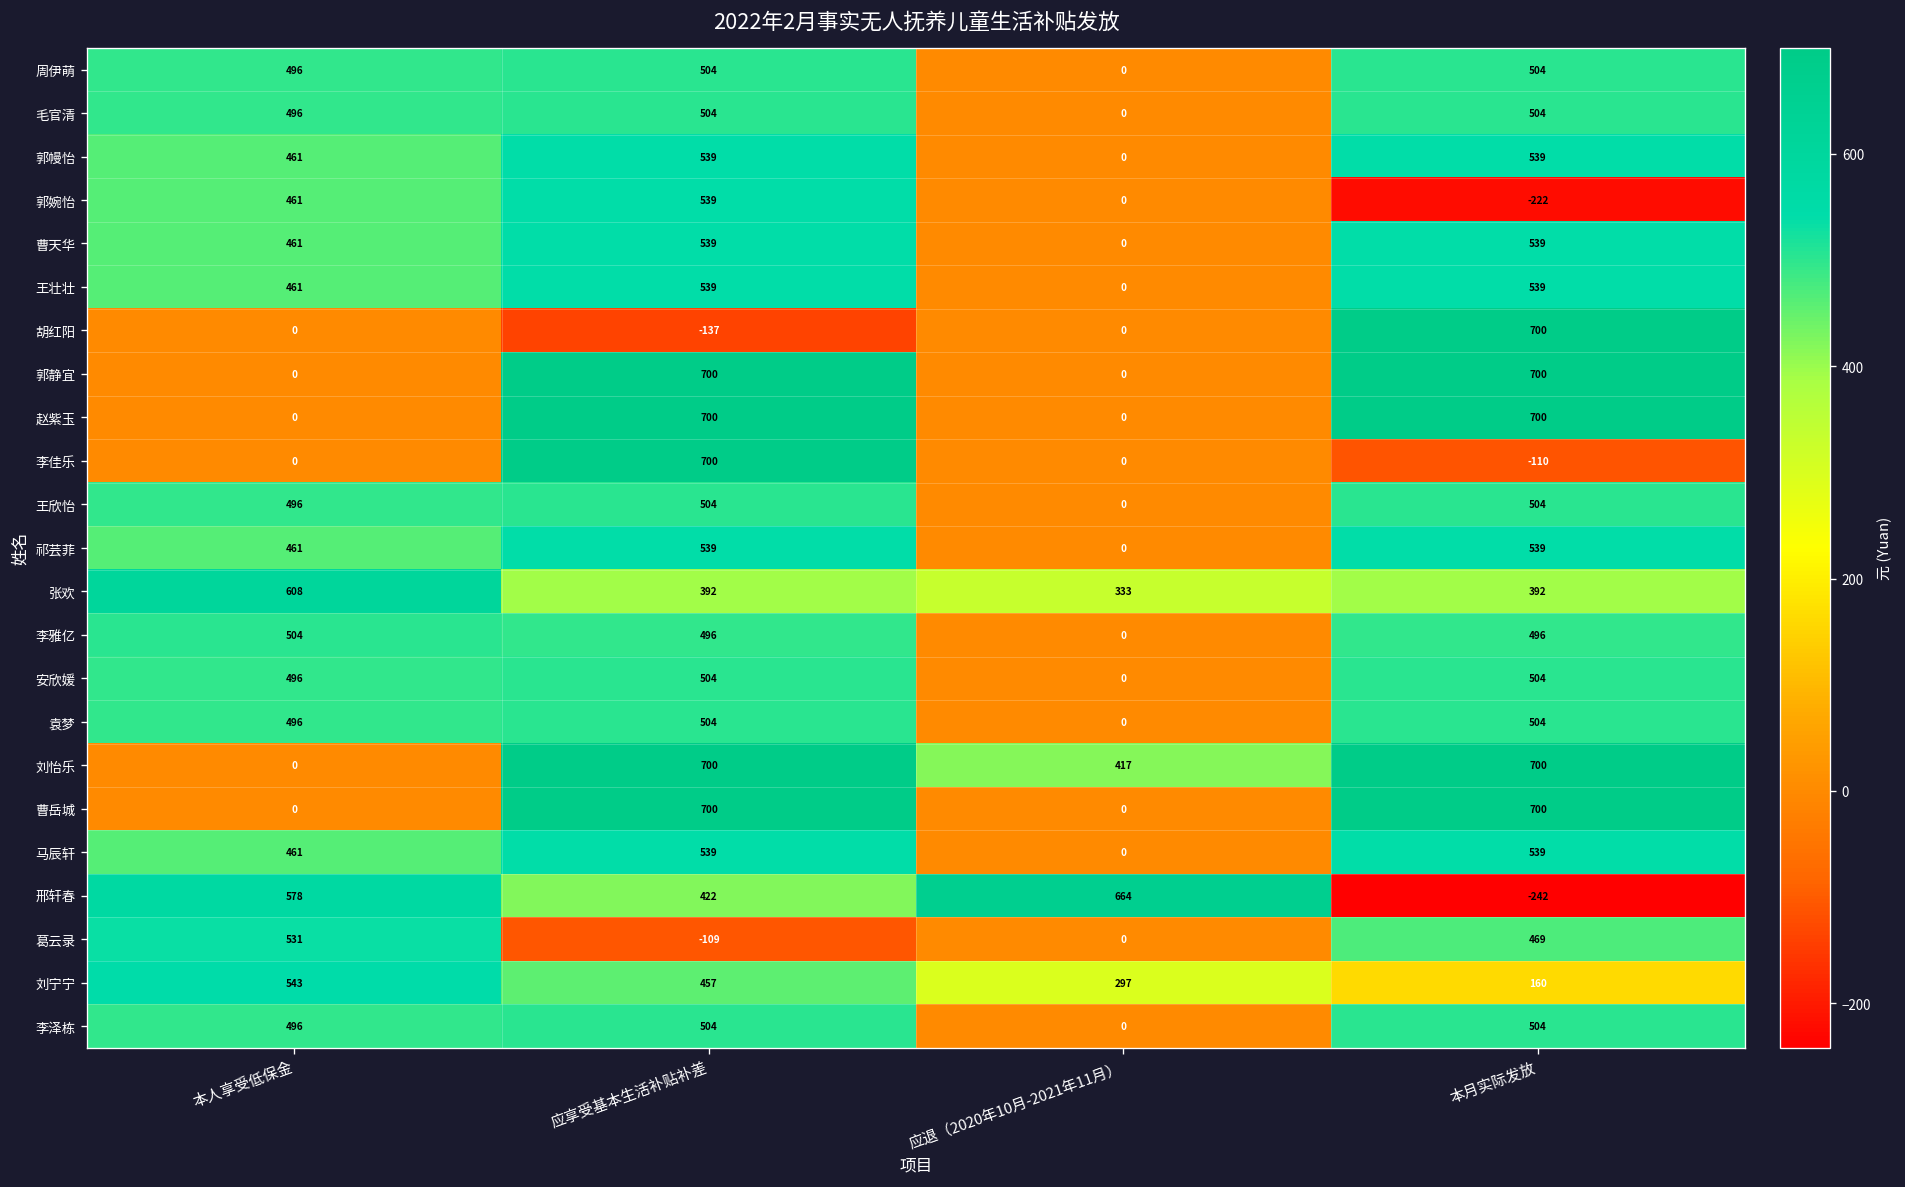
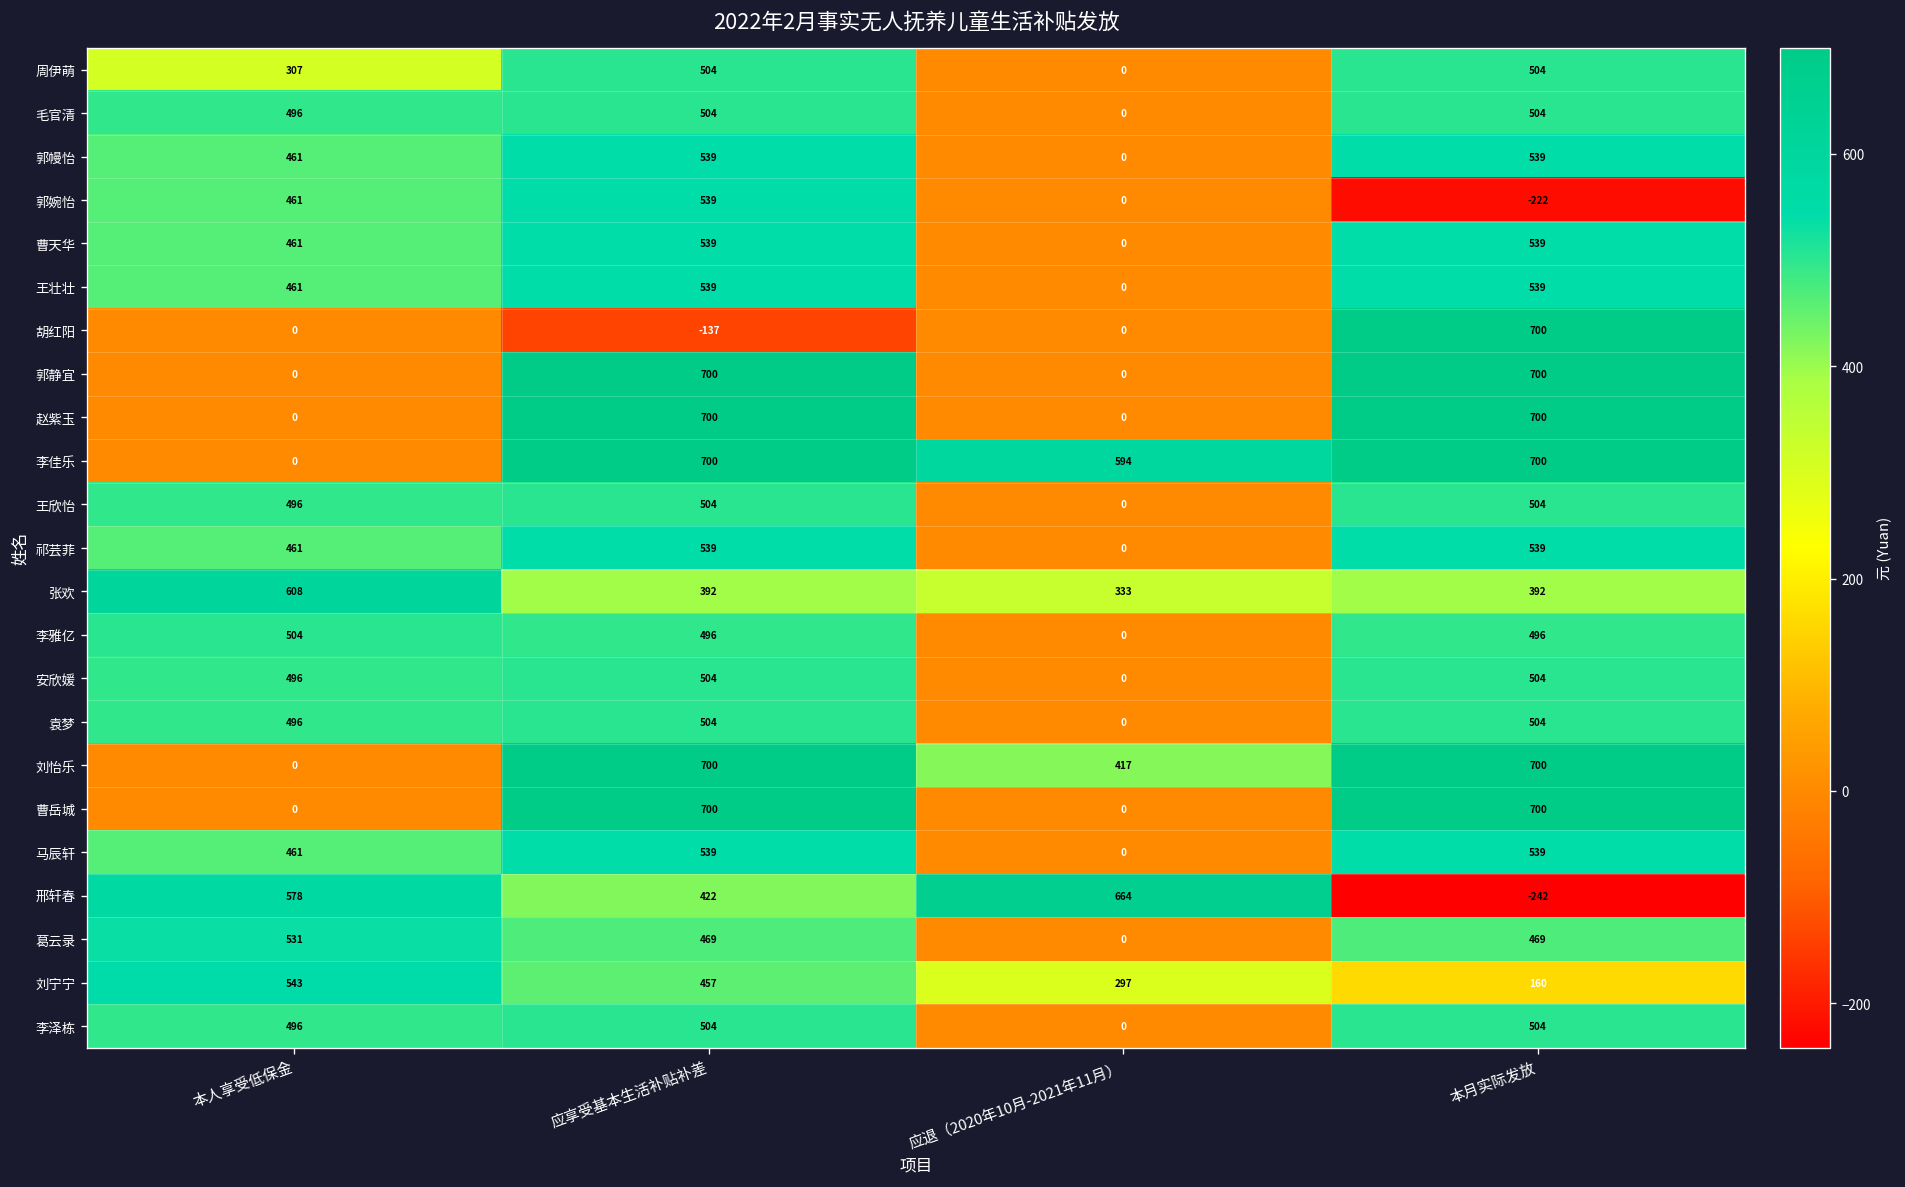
  {
    "周伊萌": {
-     "本人享受低保金": 496,
+     "本人享受低保金": 307,
      "应享受基本生活补贴补差": 504,
      "应退（2020年10月-2021年11月）": 0,
      "本月实际发放": 504
    },
    "毛官清": {
      "本人享受低保金": 496,
      "应享受基本生活补贴补差": 504,
      "应退（2020年10月-2021年11月）": 0,
      "本月实际发放": 504
    },
    "郭幔怡": {
      "本人享受低保金": 461,
      "应享受基本生活补贴补差": 539,
      "应退（2020年10月-2021年11月）": 0,
      "本月实际发放": 539
    },
    "郭婉怡": {
      "本人享受低保金": 461,
      "应享受基本生活补贴补差": 539,
      "应退（2020年10月-2021年11月）": 0,
      "本月实际发放": -222
    },
    "曹天华": {
      "本人享受低保金": 461,
      "应享受基本生活补贴补差": 539,
      "应退（2020年10月-2021年11月）": 0,
      "本月实际发放": 539
    },
    "王壮壮": {
      "本人享受低保金": 461,
      "应享受基本生活补贴补差": 539,
      "应退（2020年10月-2021年11月）": 0,
      "本月实际发放": 539
    },
    "胡红阳": {
      "本人享受低保金": 0,
      "应享受基本生活补贴补差": -137,
      "应退（2020年10月-2021年11月）": 0,
      "本月实际发放": 700
    },
    "郭静宜": {
      "本人享受低保金": 0,
      "应享受基本生活补贴补差": 700,
      "应退（2020年10月-2021年11月）": 0,
      "本月实际发放": 700
    },
    "赵紫玉": {
      "本人享受低保金": 0,
      "应享受基本生活补贴补差": 700,
      "应退（2020年10月-2021年11月）": 0,
      "本月实际发放": 700
    },
    "李佳乐": {
      "本人享受低保金": 0,
      "应享受基本生活补贴补差": 700,
-     "应退（2020年10月-2021年11月）": 0,
-     "本月实际发放": -110
+     "应退（2020年10月-2021年11月）": 594,
+     "本月实际发放": 700
    },
    "王欣怡": {
      "本人享受低保金": 496,
      "应享受基本生活补贴补差": 504,
      "应退（2020年10月-2021年11月）": 0,
      "本月实际发放": 504
    },
    "祁芸菲": {
      "本人享受低保金": 461,
      "应享受基本生活补贴补差": 539,
      "应退（2020年10月-2021年11月）": 0,
      "本月实际发放": 539
    },
    "张欢": {
      "本人享受低保金": 608,
      "应享受基本生活补贴补差": 392,
      "应退（2020年10月-2021年11月）": 333,
      "本月实际发放": 392
    },
    "李雅亿": {
      "本人享受低保金": 504,
      "应享受基本生活补贴补差": 496,
      "应退（2020年10月-2021年11月）": 0,
      "本月实际发放": 496
    },
    "安欣媛": {
      "本人享受低保金": 496,
      "应享受基本生活补贴补差": 504,
      "应退（2020年10月-2021年11月）": 0,
      "本月实际发放": 504
    },
    "袁梦": {
      "本人享受低保金": 496,
      "应享受基本生活补贴补差": 504,
      "应退（2020年10月-2021年11月）": 0,
      "本月实际发放": 504
    },
    "刘怡乐": {
      "本人享受低保金": 0,
      "应享受基本生活补贴补差": 700,
      "应退（2020年10月-2021年11月）": 417,
      "本月实际发放": 700
    },
    "曹岳城": {
      "本人享受低保金": 0,
      "应享受基本生活补贴补差": 700,
      "应退（2020年10月-2021年11月）": 0,
      "本月实际发放": 700
    },
    "马辰轩": {
      "本人享受低保金": 461,
      "应享受基本生活补贴补差": 539,
      "应退（2020年10月-2021年11月）": 0,
      "本月实际发放": 539
    },
    "邢轩春": {
      "本人享受低保金": 578,
      "应享受基本生活补贴补差": 422,
      "应退（2020年10月-2021年11月）": 664,
      "本月实际发放": -242
    },
    "葛云录": {
      "本人享受低保金": 531,
-     "应享受基本生活补贴补差": -109,
+     "应享受基本生活补贴补差": 469,
      "应退（2020年10月-2021年11月）": 0,
      "本月实际发放": 469
    },
    "刘宁宁": {
      "本人享受低保金": 543,
      "应享受基本生活补贴补差": 457,
      "应退（2020年10月-2021年11月）": 297,
      "本月实际发放": 160
    },
    "李泽栋": {
      "本人享受低保金": 496,
      "应享受基本生活补贴补差": 504,
      "应退（2020年10月-2021年11月）": 0,
      "本月实际发放": 504
    }
  }
